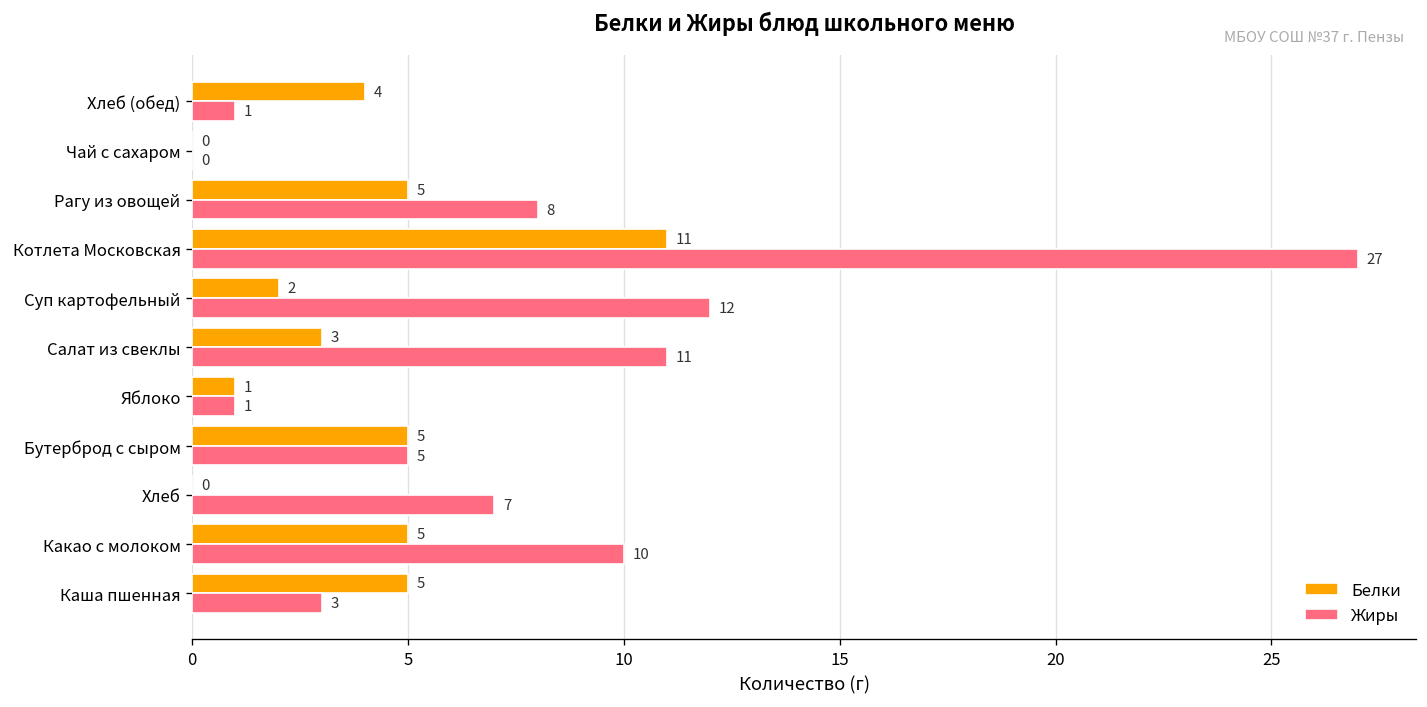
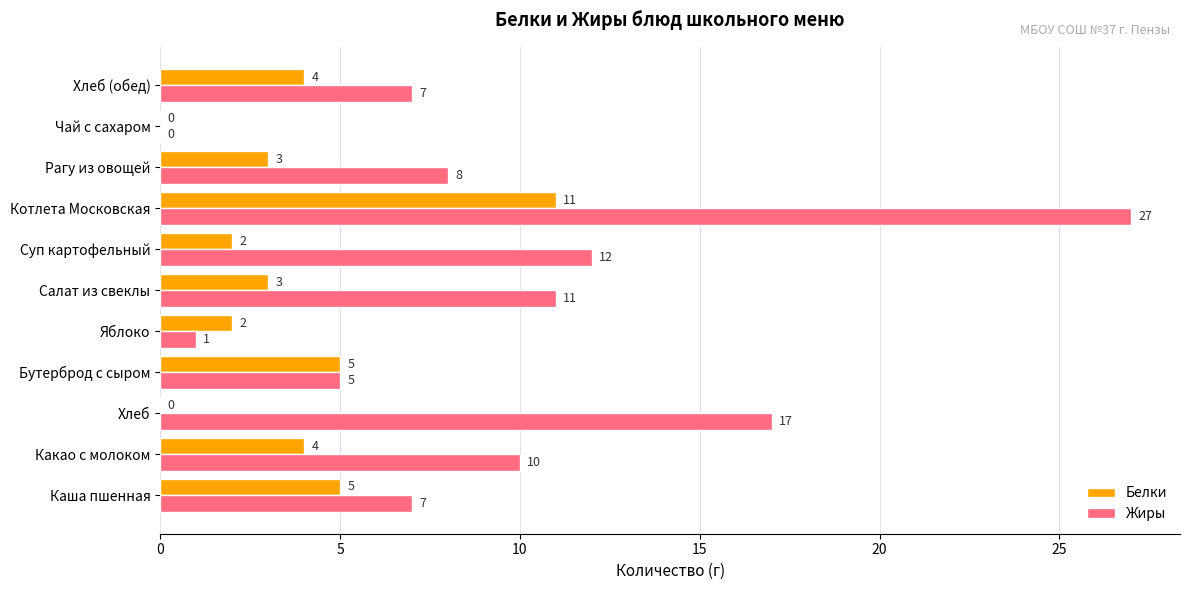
  {
    "Белки": {
      "Хлеб (обед)": 4,
      "Чай с сахаром": 0,
-     "Рагу из овощей": 5,
+     "Рагу из овощей": 3,
      "Котлета Московская": 11,
      "Суп картофельный": 2,
      "Салат из свеклы": 3,
-     "Яблоко": 1,
+     "Яблоко": 2,
      "Бутерброд с сыром": 5,
      "Хлеб": 0,
-     "Какао с молоком": 5,
+     "Какао с молоком": 4,
      "Каша пшенная": 5
    },
    "Жиры": {
-     "Хлеб (обед)": 1,
+     "Хлеб (обед)": 7,
      "Чай с сахаром": 0,
      "Рагу из овощей": 8,
      "Котлета Московская": 27,
      "Суп картофельный": 12,
      "Салат из свеклы": 11,
      "Яблоко": 1,
      "Бутерброд с сыром": 5,
-     "Хлеб": 7,
+     "Хлеб": 17,
      "Какао с молоком": 10,
-     "Каша пшенная": 3
+     "Каша пшенная": 7
    }
  }
